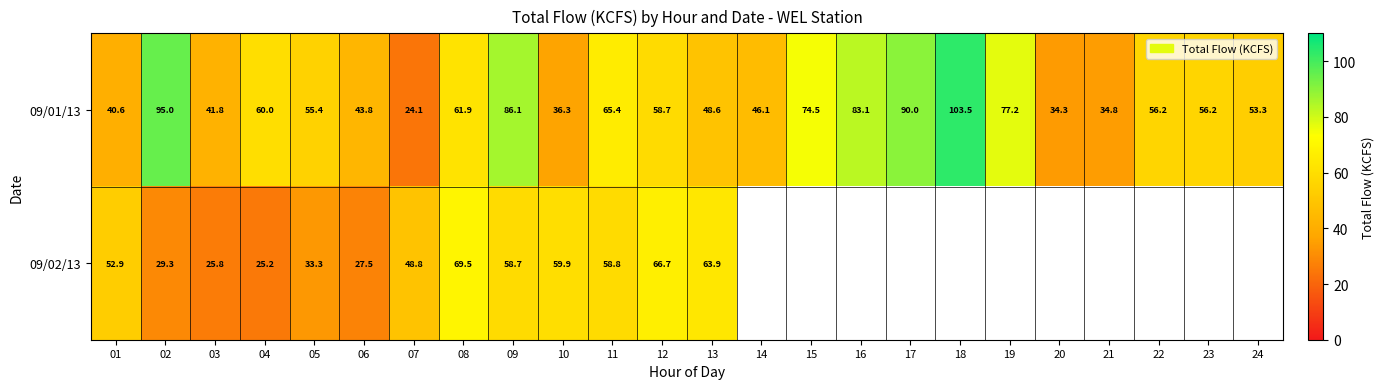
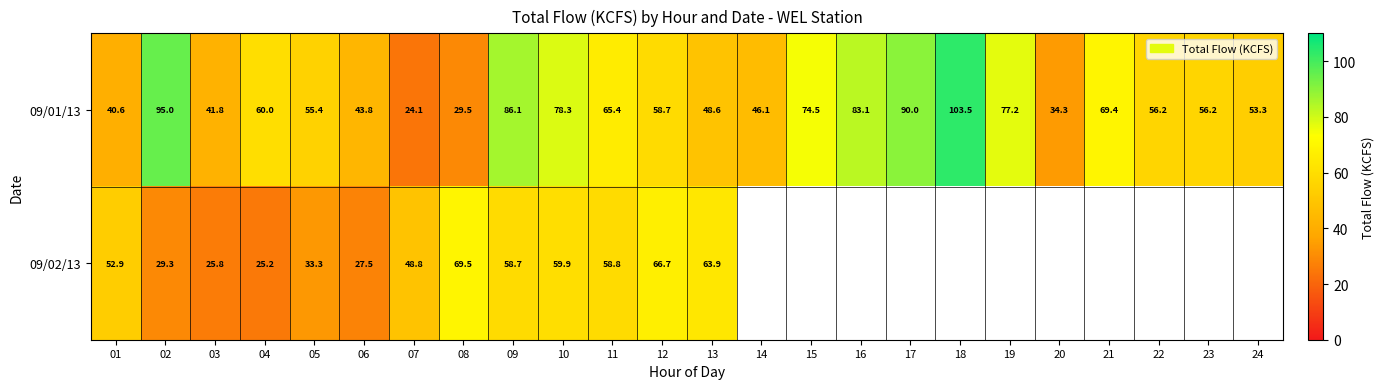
  {
    "09/01/13": {
      "01": 40.6,
      "02": 95.0,
      "03": 41.8,
      "04": 60.0,
      "05": 55.4,
      "06": 43.8,
      "07": 24.1,
-     "08": 61.9,
+     "08": 29.5,
      "09": 86.1,
-     "10": 36.3,
+     "10": 78.3,
      "11": 65.4,
      "12": 58.7,
      "13": 48.6,
      "14": 46.1,
      "15": 74.5,
      "16": 83.1,
      "17": 90.0,
      "18": 103.5,
      "19": 77.2,
      "20": 34.3,
-     "21": 34.8,
+     "21": 69.4,
      "22": 56.2,
      "23": 56.2,
      "24": 53.3
    },
    "09/02/13": {
      "01": 52.9,
      "02": 29.3,
      "03": 25.8,
      "04": 25.2,
      "05": 33.3,
      "06": 27.5,
      "07": 48.8,
      "08": 69.5,
      "09": 58.7,
      "10": 59.9,
      "11": 58.8,
      "12": 66.7,
      "13": 63.9
    }
  }
